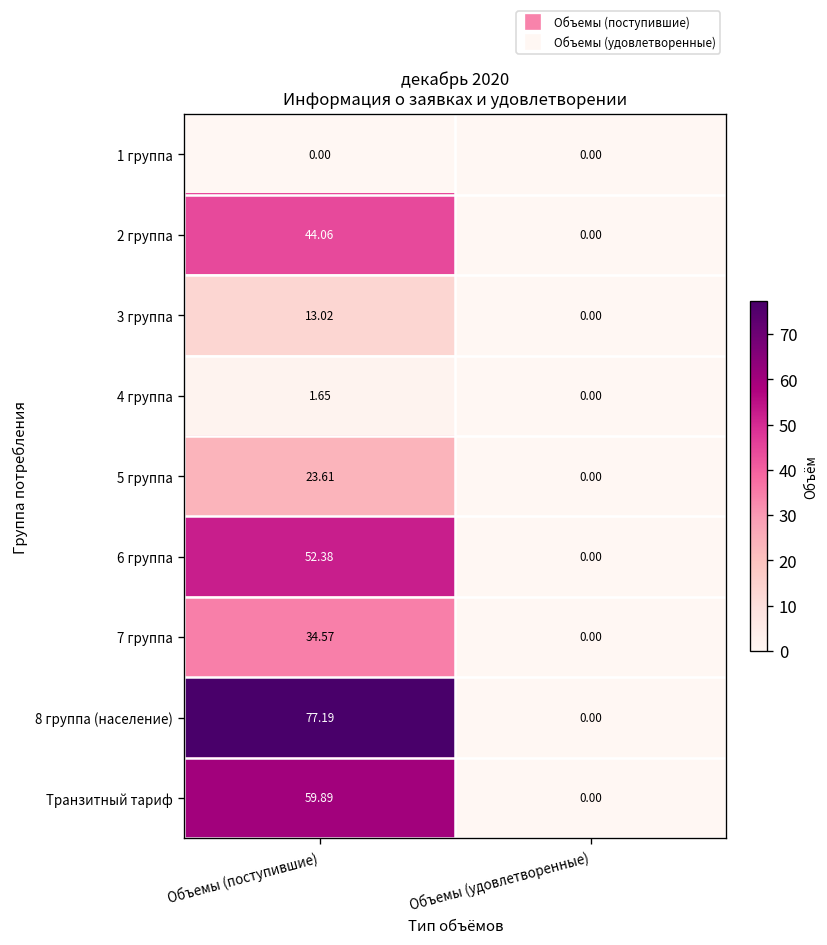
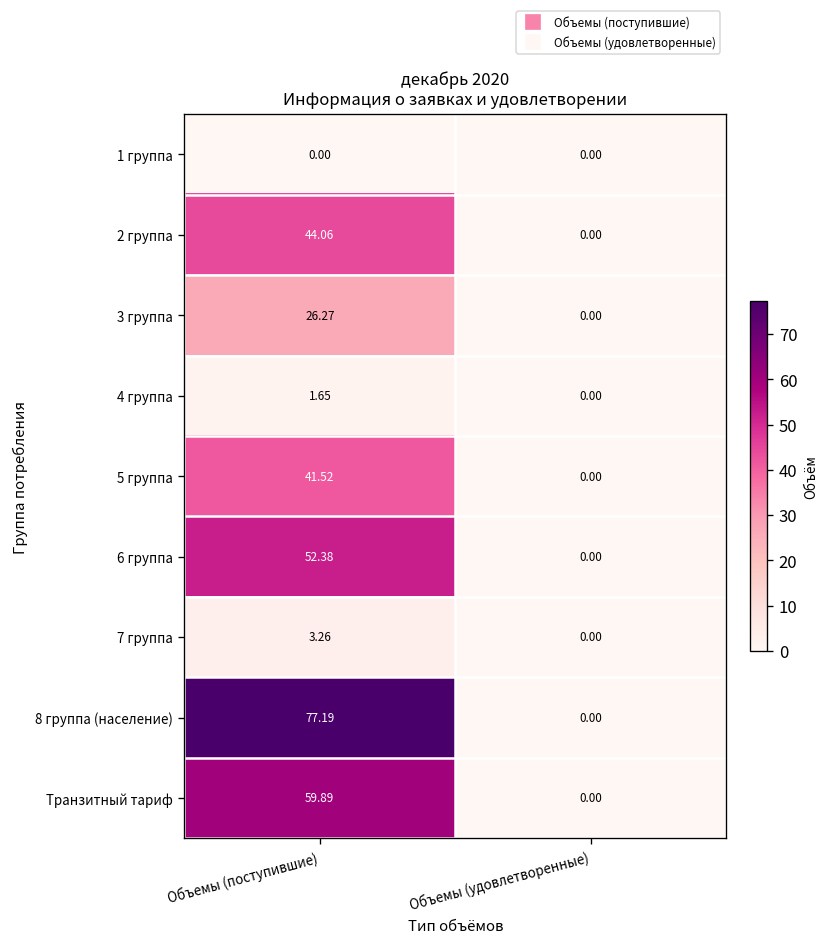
  {
    "1 группа": {
      "Объемы (поступившие)": 0.00,
      "Объемы (удовлетворенные)": 0.00
    },
    "2 группа": {
      "Объемы (поступившие)": 44.06,
      "Объемы (удовлетворенные)": 0.00
    },
    "3 группа": {
-     "Объемы (поступившие)": 13.02,
+     "Объемы (поступившие)": 26.27,
      "Объемы (удовлетворенные)": 0.00
    },
    "4 группа": {
      "Объемы (поступившие)": 1.65,
      "Объемы (удовлетворенные)": 0.00
    },
    "5 группа": {
-     "Объемы (поступившие)": 23.61,
+     "Объемы (поступившие)": 41.52,
      "Объемы (удовлетворенные)": 0.00
    },
    "6 группа": {
      "Объемы (поступившие)": 52.38,
      "Объемы (удовлетворенные)": 0.00
    },
    "7 группа": {
-     "Объемы (поступившие)": 34.57,
+     "Объемы (поступившие)": 3.26,
      "Объемы (удовлетворенные)": 0.00
    },
    "8 группа (население)": {
      "Объемы (поступившие)": 77.19,
      "Объемы (удовлетворенные)": 0.00
    },
    "Транзитный тариф": {
      "Объемы (поступившие)": 59.89,
      "Объемы (удовлетворенные)": 0.00
    }
  }
